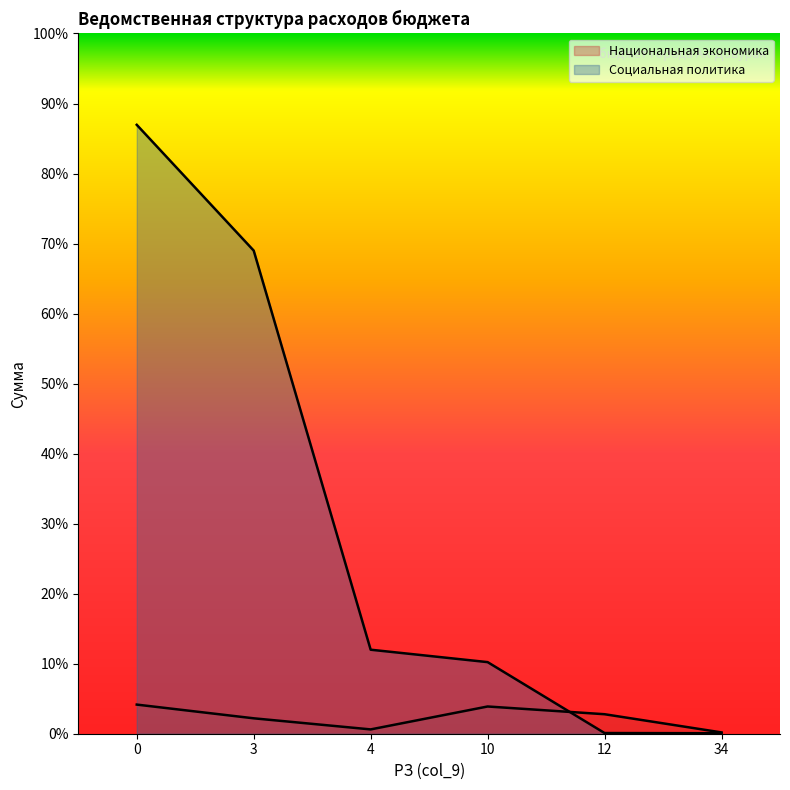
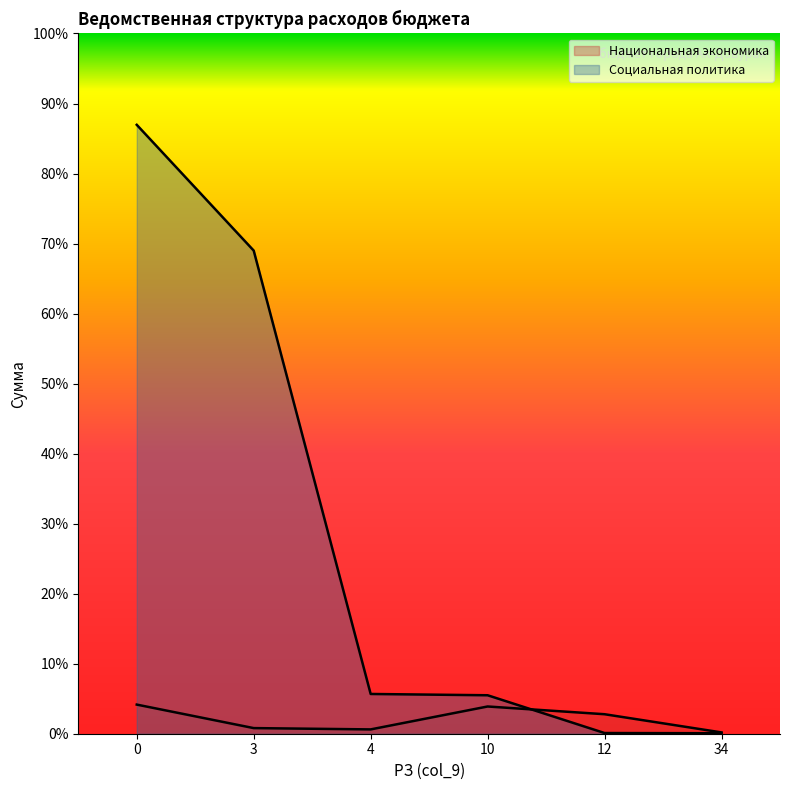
  {
    "Национальная экономика": {
      "0": "4%",
-     "3": "2%",
+     "3": "1%",
      "4": "1%",
      "10": "4%",
      "12": "3%"
    },
    "Социальная политика": {
      "0": "87%",
      "3": "69%",
-     "4": "12%",
-     "10": "10%",
+     "4": "6%",
+     "10": "5%",
      "12": "0%"
    }
  }
